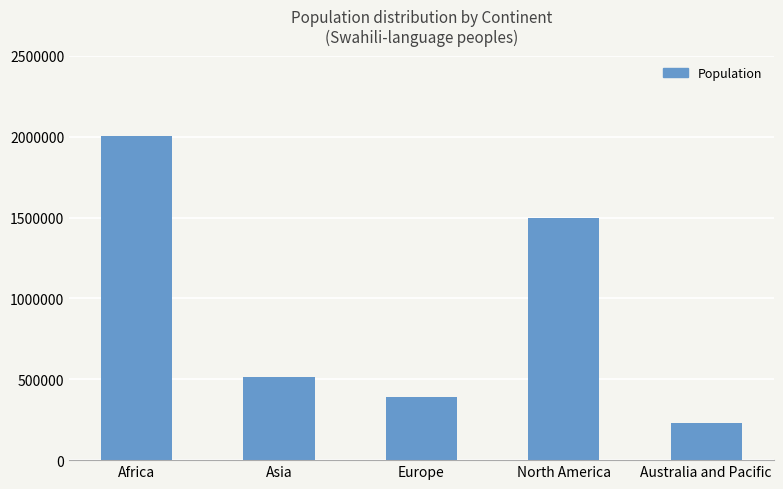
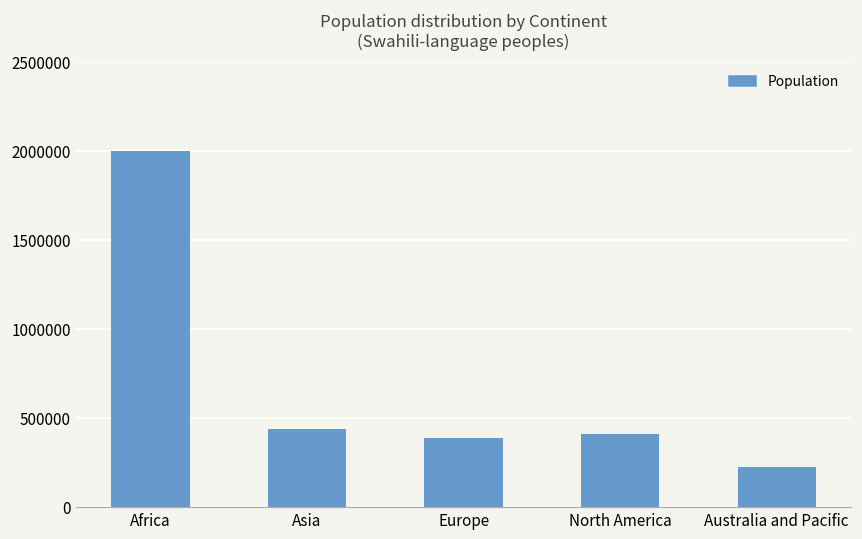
  {
    "Africa": 2000000,
-   "Asia": 510000,
+   "Asia": 440000,
    "Europe": 390000,
-   "North America": 1500000,
+   "North America": 410000,
    "Australia and Pacific": 230000
  }
